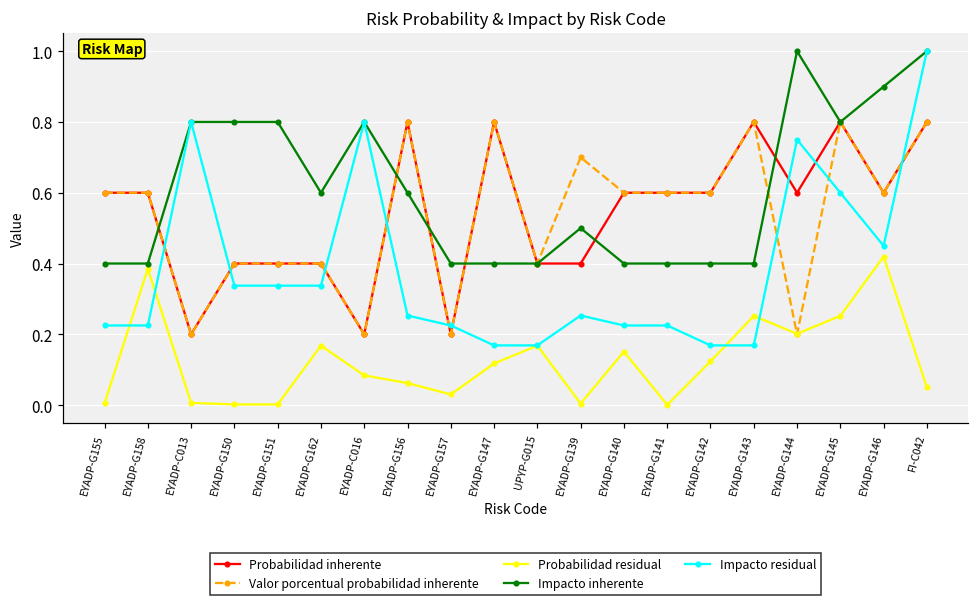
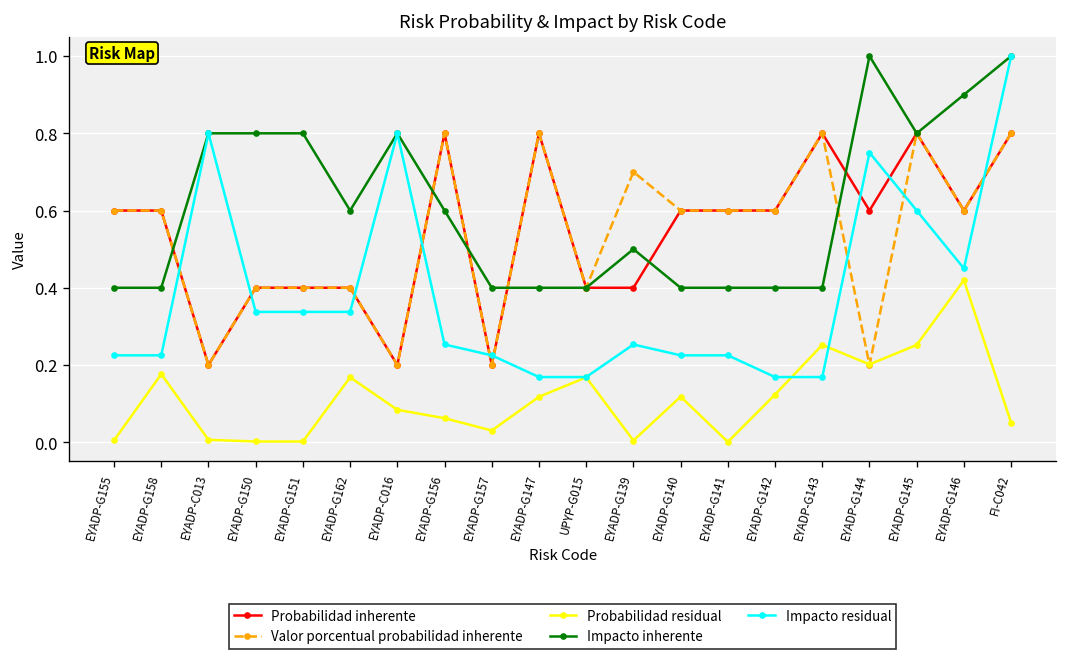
  {
    "Probabilidad inherente": {
      "EYADP-G139": 0.40,
      "EYADP-G144": 0.60
    },
    "Valor porcentual probabilidad inherente": {
      "EYADP-G139": 0.70
    },
    "Probabilidad residual": {
      "EYADP-G155": 0.00,
-     "EYADP-G158": 0.39,
+     "EYADP-G158": 0.18,
      "EYADP-C013": 0.01,
      "EYADP-G150": 0.00,
      "EYADP-G151": 0.00,
      "EYADP-G162": 0.17,
      "EYADP-C016": 0.08,
      "EYADP-G156": 0.06,
      "EYADP-G157": 0.03,
      "EYADP-G147": 0.12,
      "EYADP-G139": 0.00,
-     "EYADP-G140": 0.15,
+     "EYADP-G140": 0.12,
      "EYADP-G141": 0.00,
      "EYADP-G142": 0.12,
      "EYADP-G143": 0.25,
      "EYADP-G145": 0.25,
      "EYADP-G146": 0.42,
      "FI-C042": 0.05
    },
    "Impacto inherente": {
      "EYADP-G155": 0.40,
      "EYADP-G158": 0.40,
      "EYADP-G150": 0.80,
      "EYADP-G151": 0.80,
      "EYADP-G162": 0.60,
      "EYADP-G156": 0.60,
      "EYADP-G157": 0.40,
      "EYADP-G147": 0.40,
      "EYADP-G139": 0.50,
      "EYADP-G140": 0.40,
      "EYADP-G141": 0.40,
      "EYADP-G142": 0.40,
      "EYADP-G143": 0.40,
      "EYADP-G144": 1.00,
      "EYADP-G146": 0.90
    },
    "Impacto residual": {
      "EYADP-G155": 0.23,
      "EYADP-G158": 0.23,
      "EYADP-G150": 0.34,
      "EYADP-G151": 0.34,
      "EYADP-G162": 0.34,
      "EYADP-G156": 0.25,
      "EYADP-G157": 0.23,
      "EYADP-G147": 0.17,
      "EYADP-G139": 0.25,
      "EYADP-G140": 0.23,
      "EYADP-G141": 0.23,
      "EYADP-G142": 0.17,
      "EYADP-G143": 0.17,
      "EYADP-G144": 0.75,
      "EYADP-G145": 0.60,
      "EYADP-G146": 0.45
    }
  }
